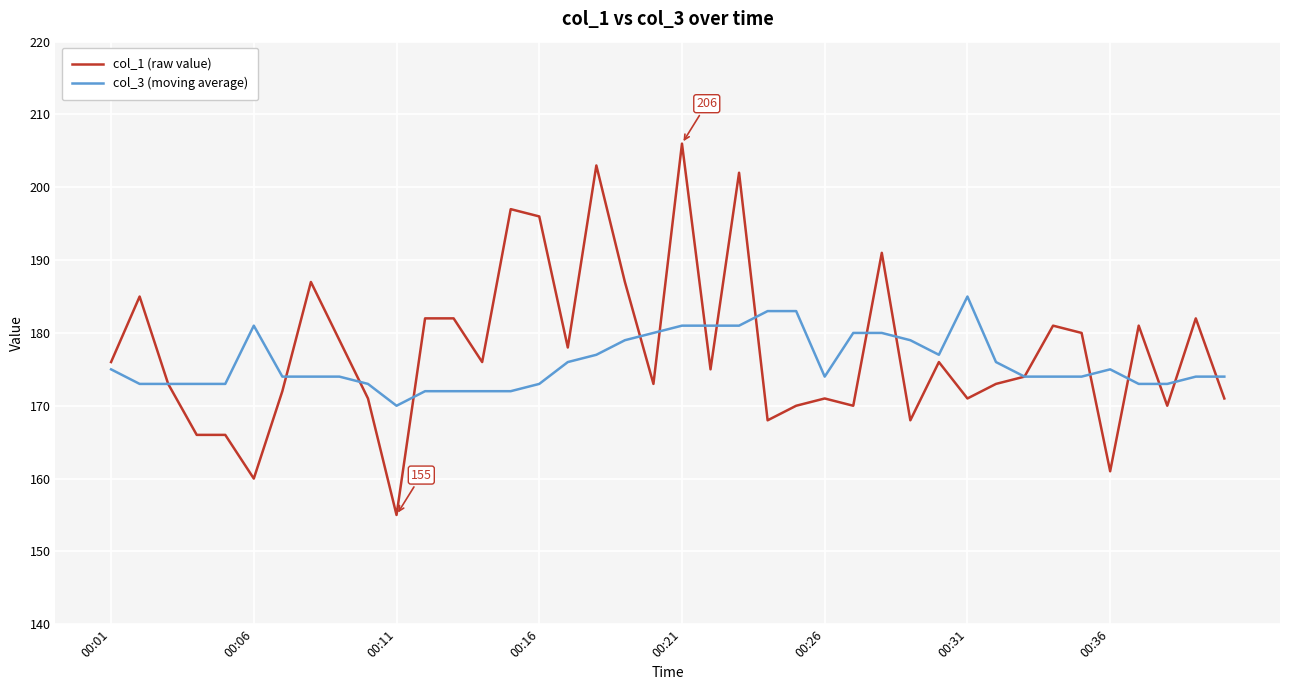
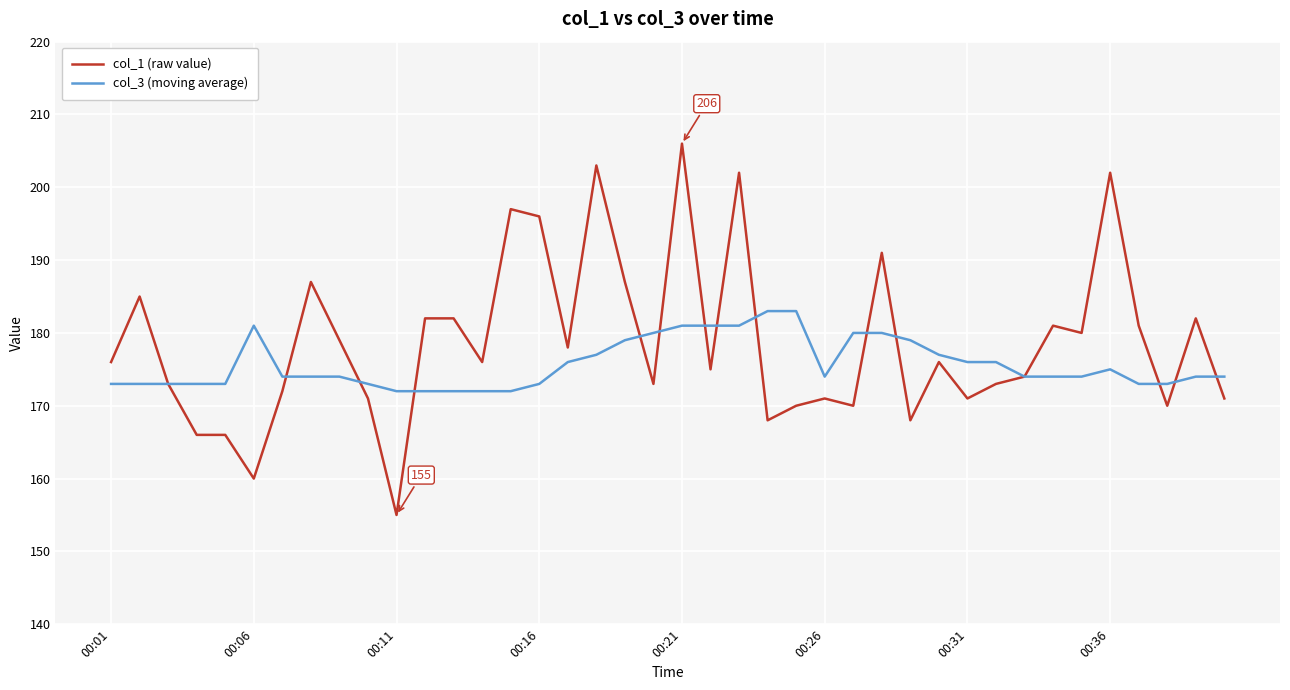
  {
    "col_1 (raw value)": {
      "00:01": 176,
      "00:06": 160,
      "00:16": 196,
      "00:26": 171,
      "00:31": 171,
-     "00:36": 161
+     "00:36": 202
    },
    "col_3 (moving average)": {
-     "00:01": 175,
+     "00:01": 173,
      "00:06": 181,
-     "00:11": 170,
+     "00:11": 172,
      "00:16": 173,
      "00:21": 181,
      "00:26": 174,
-     "00:31": 185,
+     "00:31": 176,
      "00:36": 175
    }
  }
